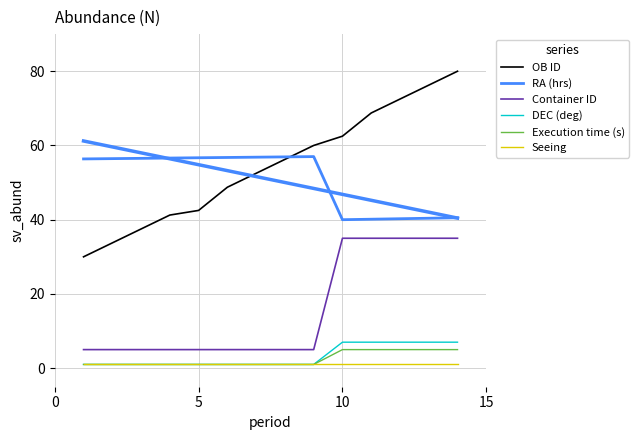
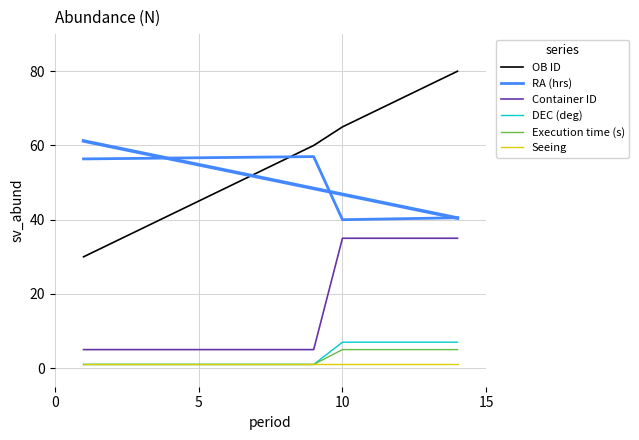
  {
    "OB ID": {
-     "5": 43,
-     "10": 63
+     "5": 45,
+     "10": 65
    },
    "Container ID": {
      "5": 5,
      "10": 35
    },
    "DEC (deg)": {
      "10": 7
    },
    "Execution time (s)": {
      "10": 5
    },
    "Seeing": {
      "10": 1
    }
  }
